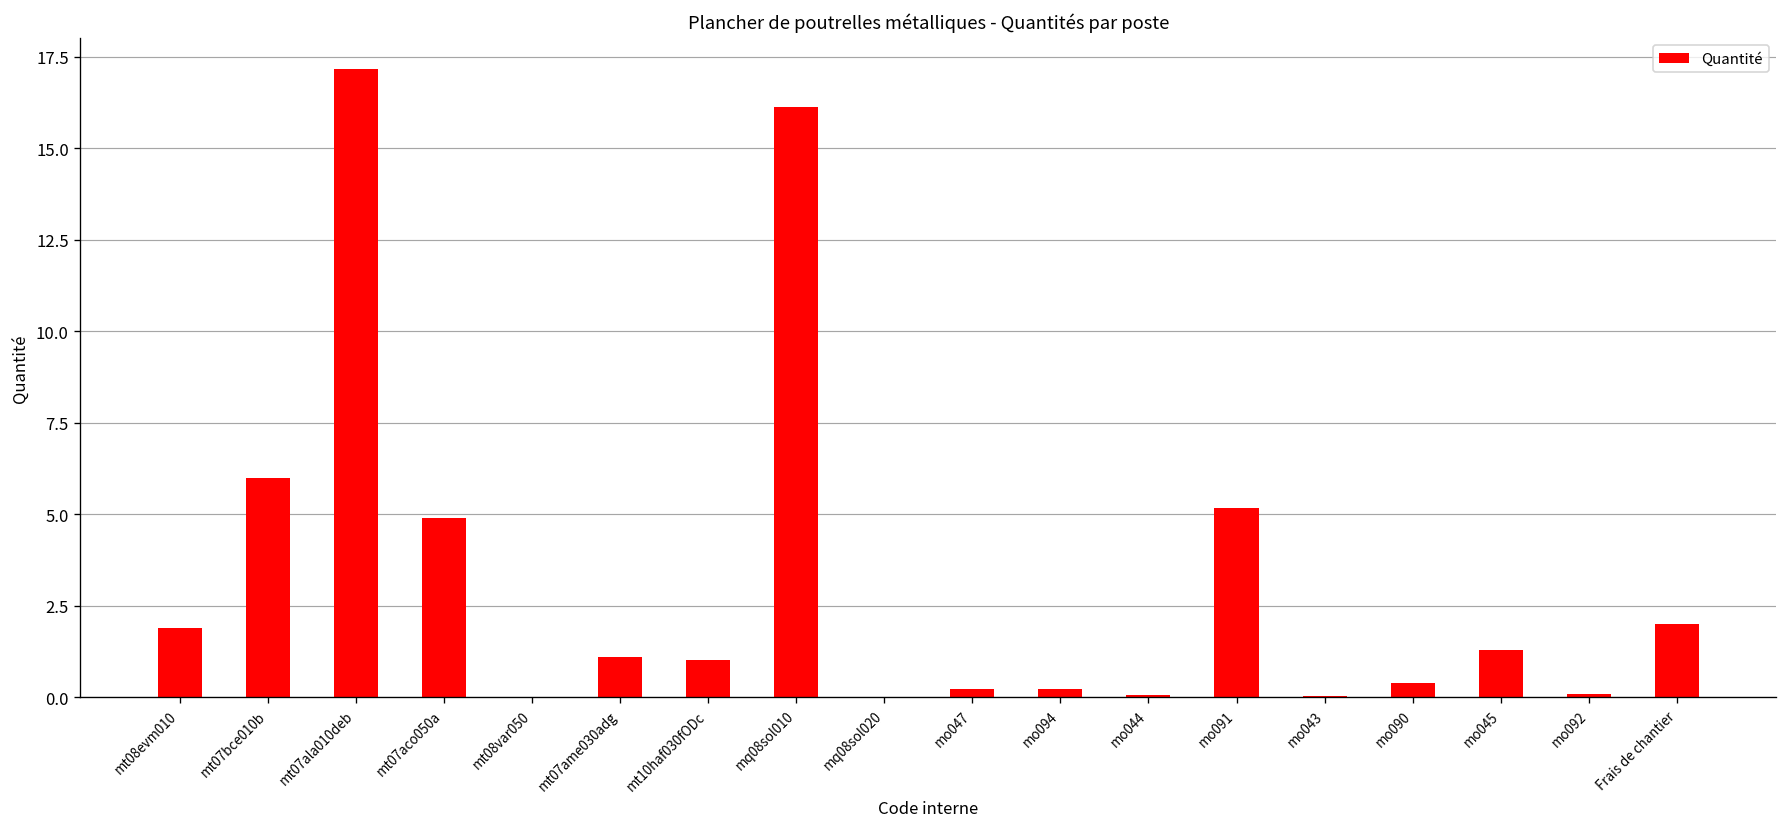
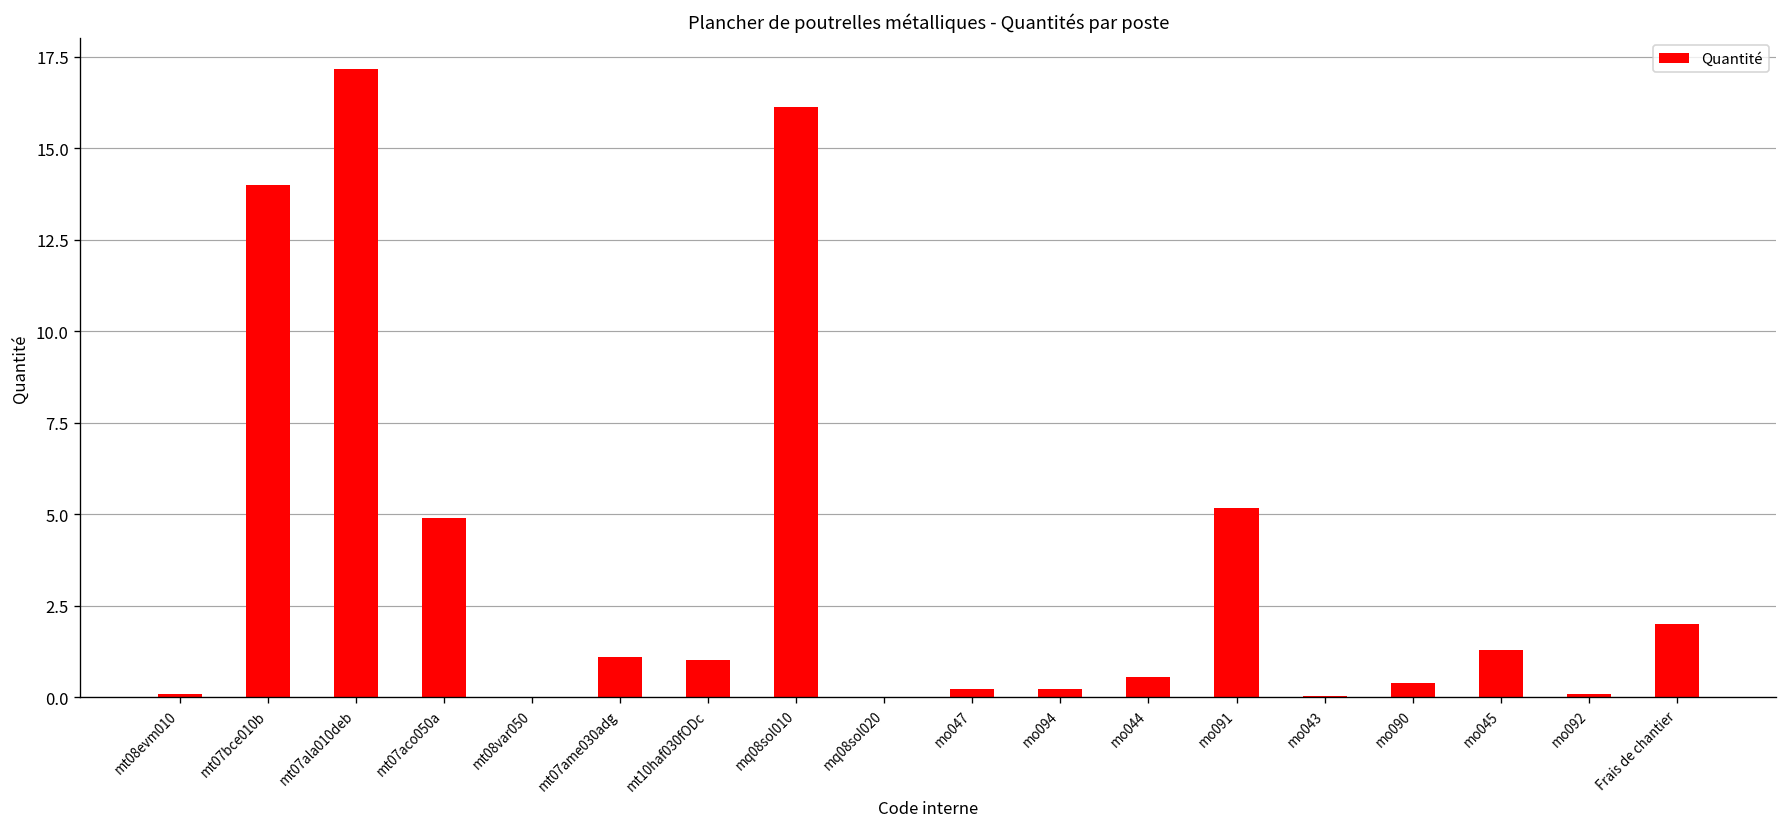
  {
-   "mt08evm010": 1.9,
-   "mt07bce010b": 6,
+   "mt08evm010": 0.1,
+   "mt07bce010b": 14,
    "mt07ala010deb": 17.2,
    "mt07aco050a": 4.9,
    "mt07ame030adg": 1.1,
    "mt10haf030fODc": 1.0,
    "mq08sol010": 16.1,
    "mo047": 0.2,
    "mo094": 0.2,
-   "mo044": 0.1,
+   "mo044": 0.5,
    "mo091": 5.2,
    "mo090": 0.4,
    "mo045": 1.3,
    "mo092": 0.1,
    "Frais de chantier": 2.0
  }
